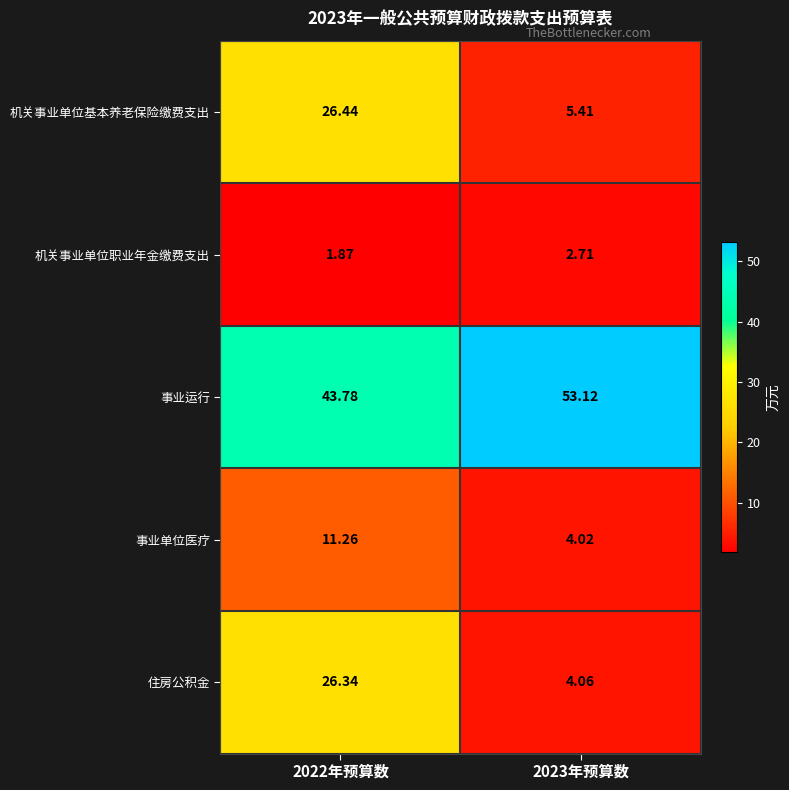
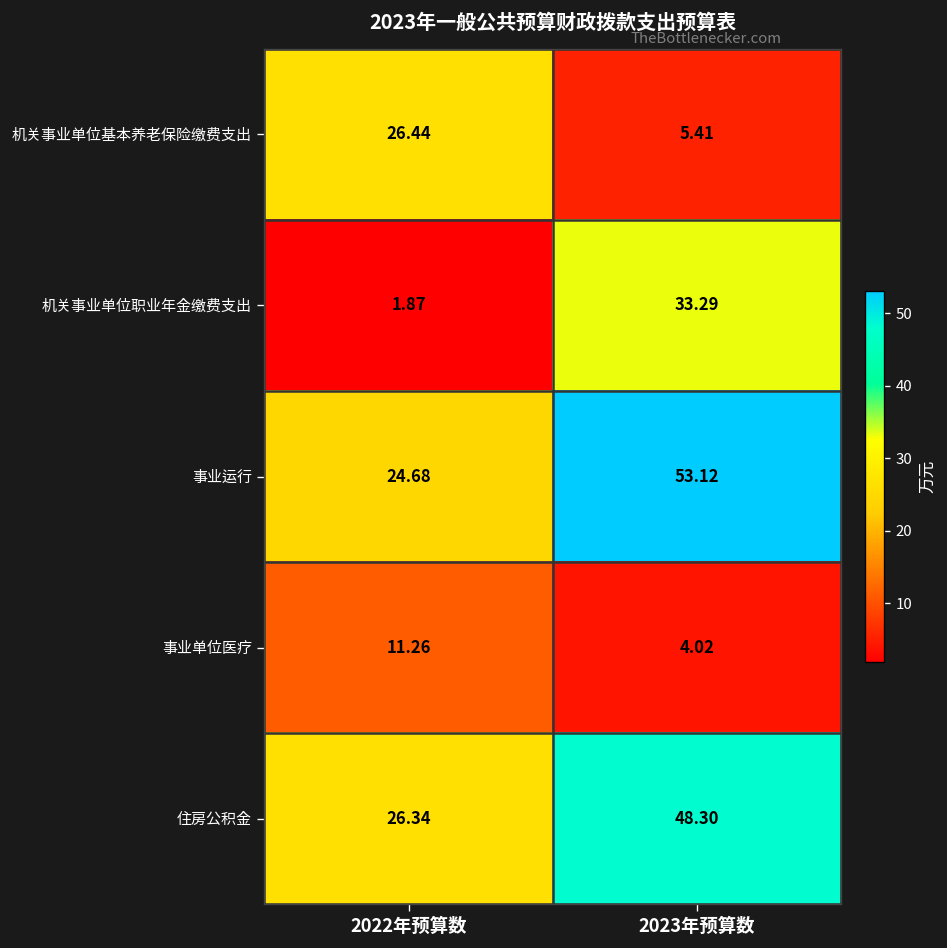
  {
    "机关事业单位基本养老保险缴费支出": {
      "2022年预算数": 26.44,
      "2023年预算数": 5.41
    },
    "机关事业单位职业年金缴费支出": {
      "2022年预算数": 1.87,
-     "2023年预算数": 2.71
+     "2023年预算数": 33.29
    },
    "事业运行": {
-     "2022年预算数": 43.78,
+     "2022年预算数": 24.68,
      "2023年预算数": 53.12
    },
    "事业单位医疗": {
      "2022年预算数": 11.26,
      "2023年预算数": 4.02
    },
    "住房公积金": {
      "2022年预算数": 26.34,
-     "2023年预算数": 4.06
+     "2023年预算数": 48.30
    }
  }
